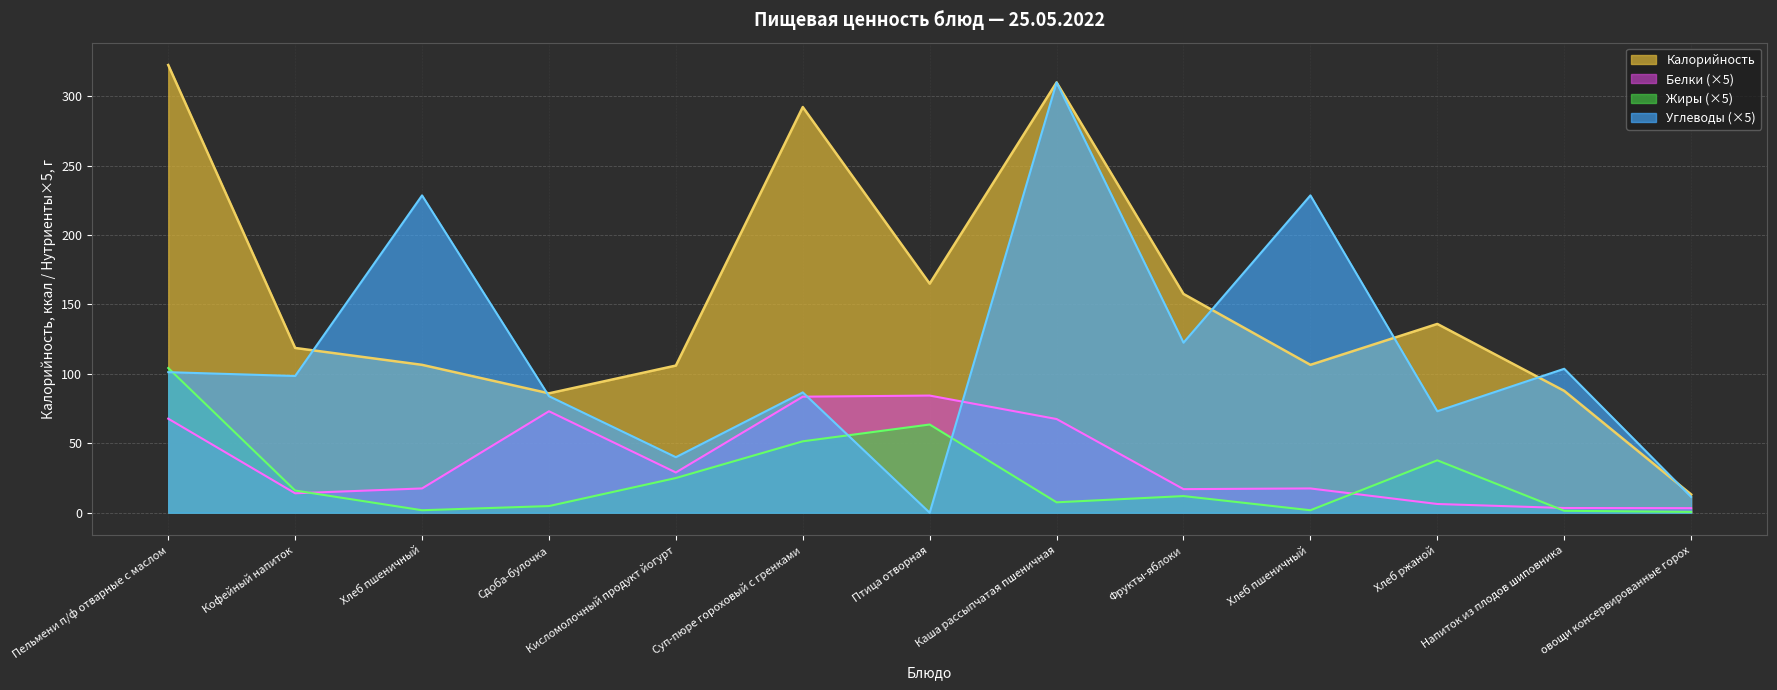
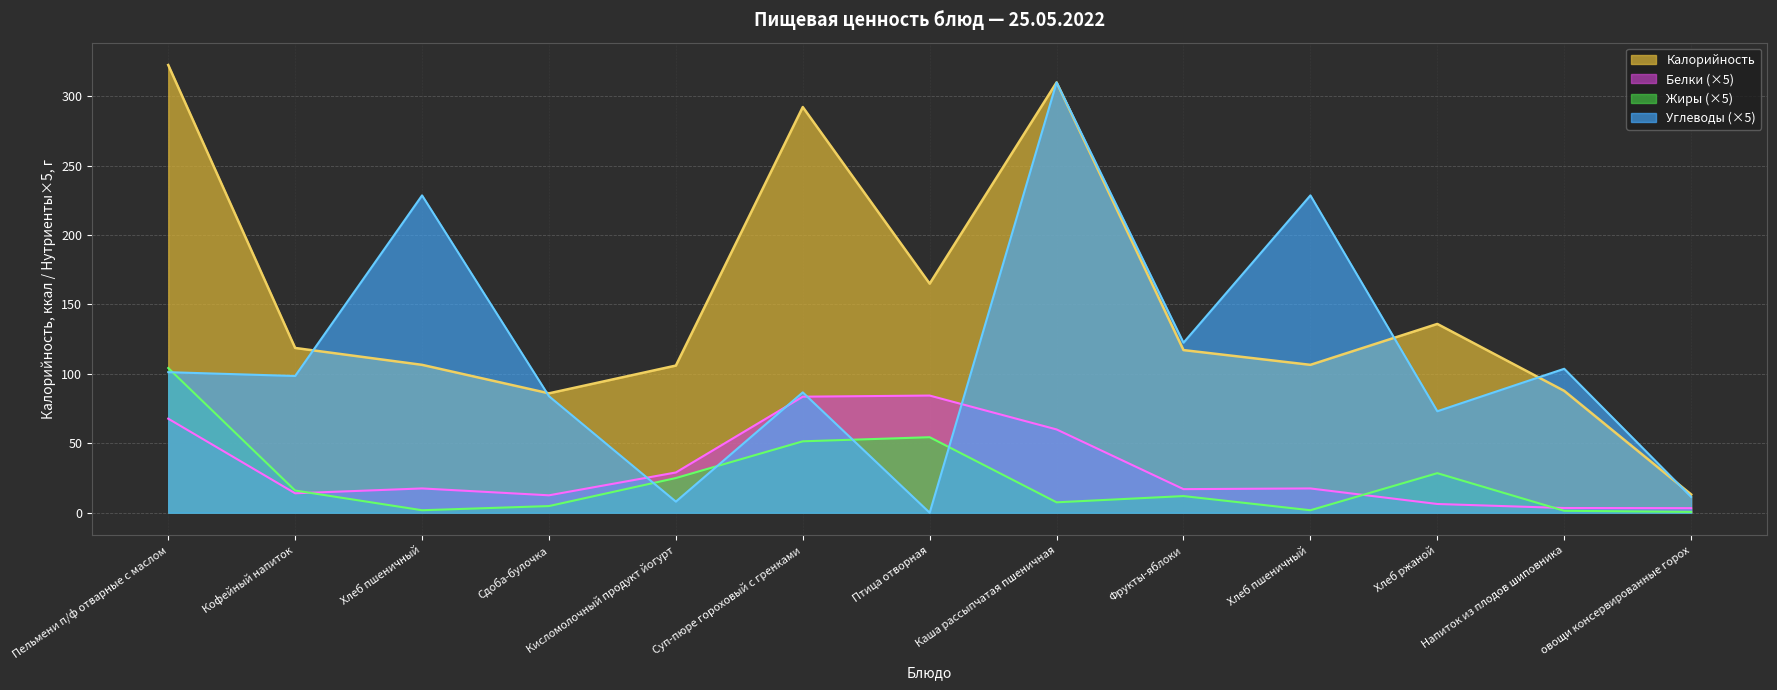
  {
    "Калорийность": {
      "Пельмени п/ф отварные с маслом": 323,
      "Кофейный напиток": 119,
      "Сдоба-булочка": 86,
      "Кисломолочный продукт йогурт": 106,
      "Суп-пюре гороховый с гренками": 292,
      "Птица отворная": 165,
-     "Фрукты-яблоки": 158,
+     "Фрукты-яблоки": 117,
      "Хлеб ржаной": 136,
      "Напиток из плодов шиповника": 88
    },
    "Белки (×5)": {
      "Пельмени п/ф отварные с маслом": 68,
      "Кофейный напиток": 14,
-     "Сдоба-булочка": 73,
+     "Сдоба-булочка": 13,
      "Кисломолочный продукт йогурт": 29,
      "Суп-пюре гороховый с гренками": 84,
      "Птица отворная": 84,
-     "Каша рассыпчатая пшеничная": 68,
+     "Каша рассыпчатая пшеничная": 60,
      "Фрукты-яблоки": 17,
      "Хлеб ржаной": 6,
      "Напиток из плодов шиповника": 3,
      "овощи консервированные горох": 3
    },
    "Жиры (×5)": {
      "Пельмени п/ф отварные с маслом": 104,
      "Кофейный напиток": 16,
      "Сдоба-булочка": 5,
      "Кисломолочный продукт йогурт": 25,
      "Суп-пюре гороховый с гренками": 51,
-     "Птица отворная": 64,
+     "Птица отворная": 54,
      "Каша рассыпчатая пшеничная": 8,
      "Фрукты-яблоки": 12,
-     "Хлеб ржаной": 38,
+     "Хлеб ржаной": 29,
      "Напиток из плодов шиповника": 1,
      "овощи консервированные горох": 1
    },
    "Углеводы (×5)": {
      "Пельмени п/ф отварные с маслом": 101,
      "Кофейный напиток": 99,
      "Сдоба-булочка": 84,
-     "Кисломолочный продукт йогурт": 40,
+     "Кисломолочный продукт йогурт": 8,
      "Суп-пюре гороховый с гренками": 87,
      "Птица отворная": 0,
      "Фрукты-яблоки": 123,
      "Хлеб ржаной": 73,
      "Напиток из плодов шиповника": 104
    }
  }
